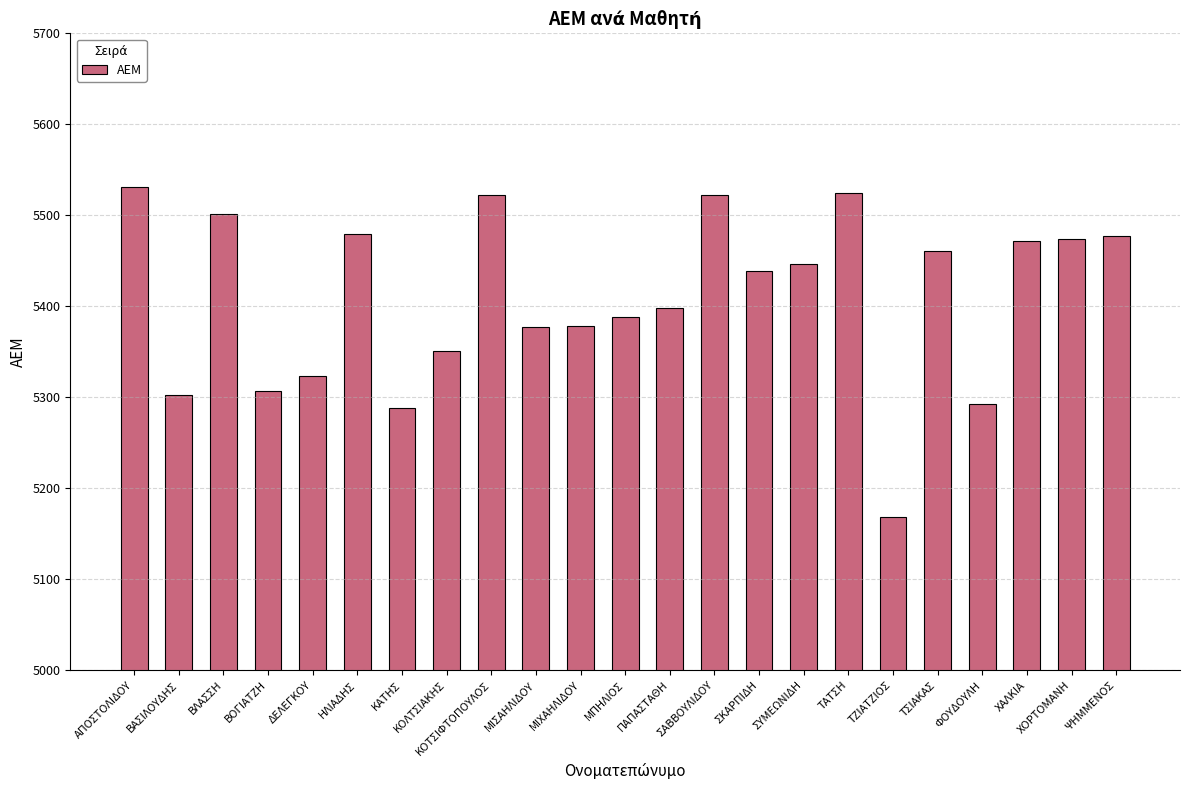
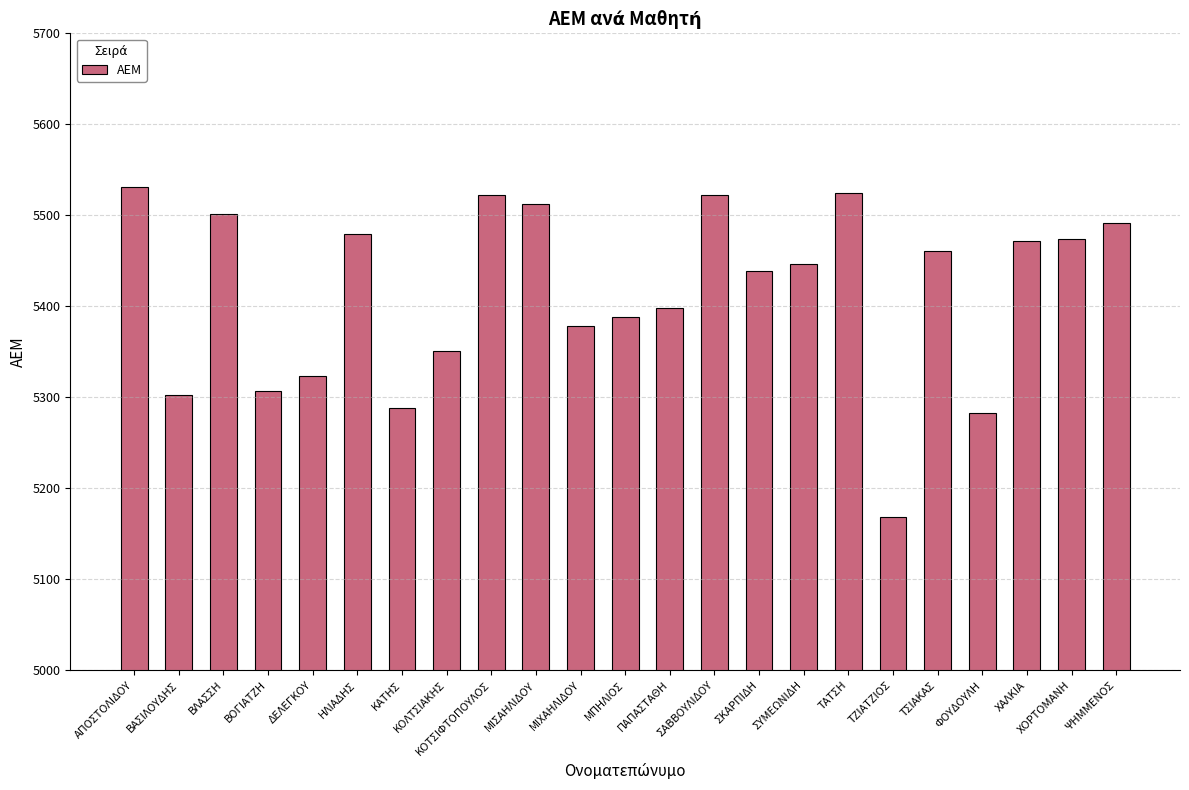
  {
    "ΑΠΟΣΤΟΛΙΔΟΥ": 5530,
    "ΒΑΣΙΛΟΥΔΗΣ": 5300,
    "ΒΛΑΣΣΗ": 5500,
    "ΒΟΓΙΑΤΖΗ": 5310,
    "ΔΕΛΕΓΚΟΥ": 5320,
    "ΗΛΙΑΔΗΣ": 5480,
    "ΚΑΤΗΣ": 5290,
    "ΚΟΛΤΣΙΑΚΗΣ": 5350,
    "ΚΟΤΣΙΦΤΟΠΟΥΛΟΣ": 5520,
-   "ΜΙΣΑΗΛΙΔΟΥ": 5380,
+   "ΜΙΣΑΗΛΙΔΟΥ": 5510,
    "ΜΙΧΑΗΛΙΔΟΥ": 5380,
    "ΜΠΗΛΙΟΣ": 5390,
    "ΠΑΠΑΣΤΑΘΗ": 5400,
    "ΣΑΒΒΟΥΛΙΔΟΥ": 5520,
    "ΣΚΑΡΠΙΔΗ": 5440,
    "ΣΥΜΕΩΝΙΔΗ": 5450,
    "ΤΑΤΣΗ": 5530,
    "ΤΖΙΑΤΖΙΟΣ": 5170,
    "ΤΣΙΑΚΑΣ": 5460,
-   "ΦΟΥΔΟΥΛΗ": 5290,
+   "ΦΟΥΔΟΥΛΗ": 5280,
    "ΧΑΛΚΙΑ": 5470,
    "ΧΟΡΤΟΜΑΝΗ": 5470,
-   "ΨΗΜΜΕΝΟΣ": 5480
+   "ΨΗΜΜΕΝΟΣ": 5490
  }
